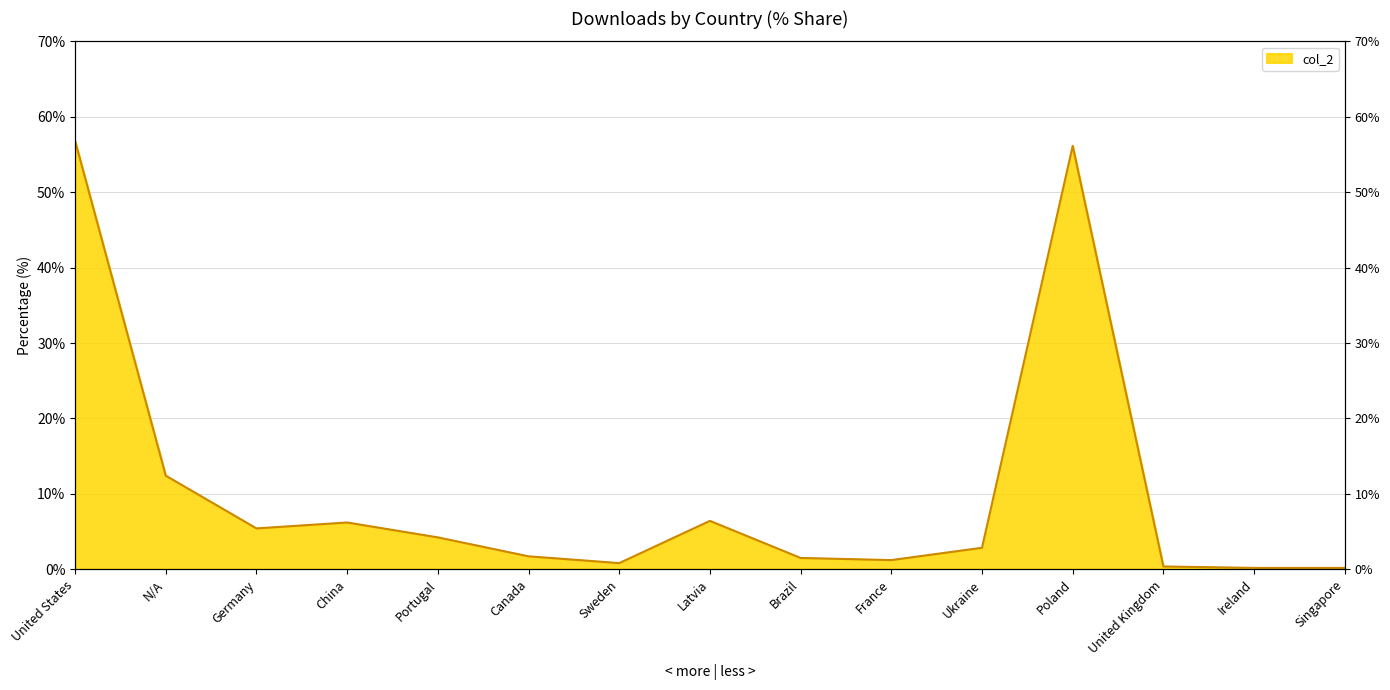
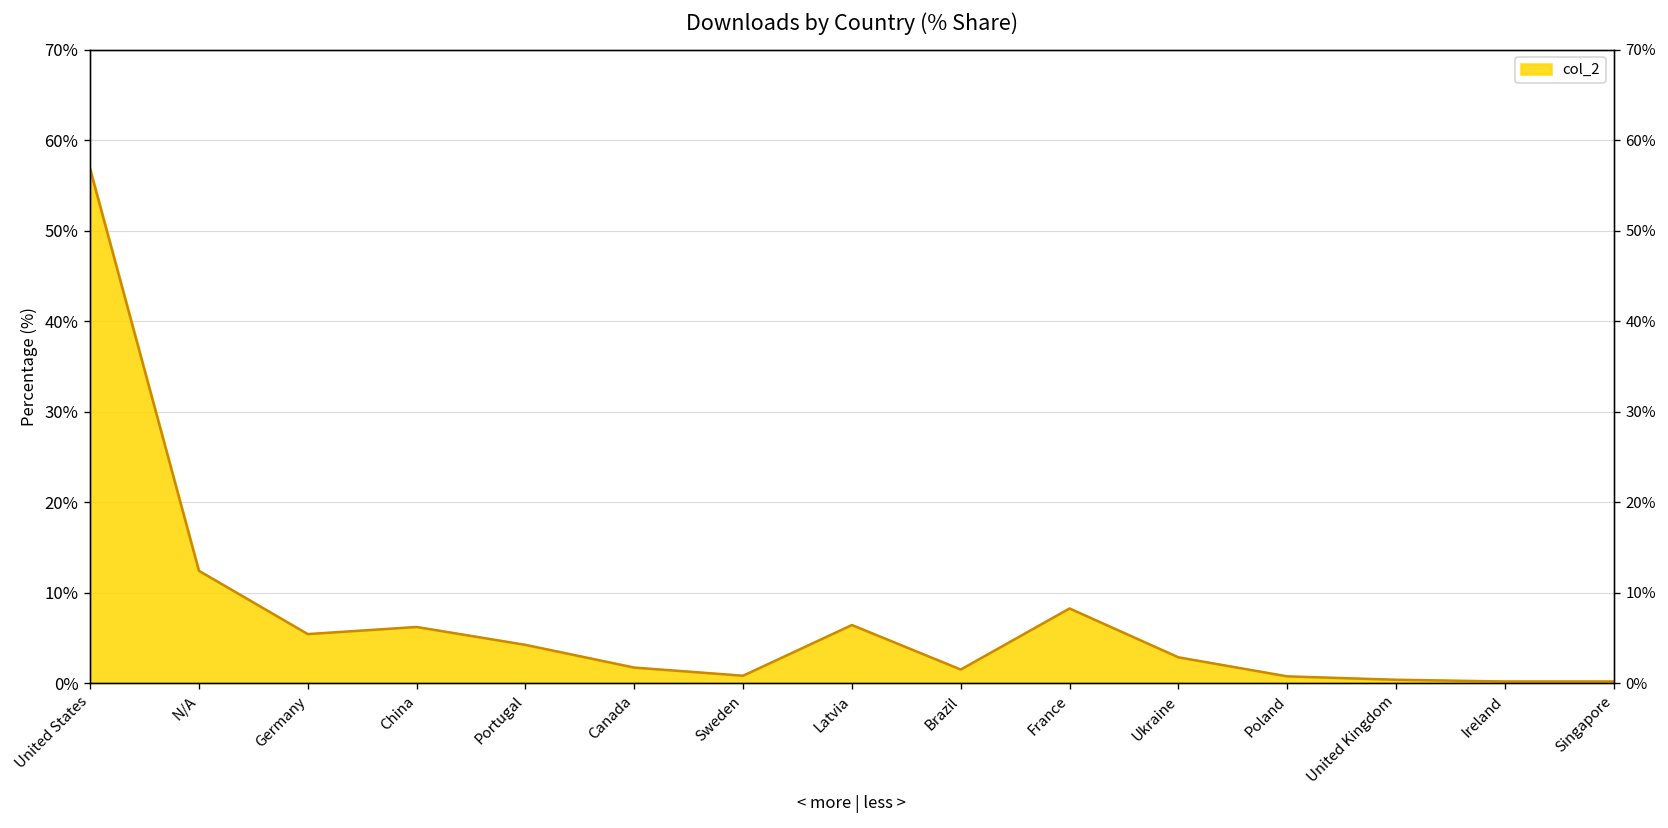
  {
    "United States": "57%",
    "N/A": "12%",
    "Germany": "5%",
    "China": "6%",
    "Portugal": "4%",
    "Canada": "2%",
    "Sweden": "1%",
    "Latvia": "6%",
    "Brazil": "2%",
-   "France": "1%",
+   "France": "8%",
    "Ukraine": "3%",
-   "Poland": "56%",
+   "Poland": "1%",
    "United Kingdom": "0%",
    "Ireland": "0%",
    "Singapore": "0%"
  }
